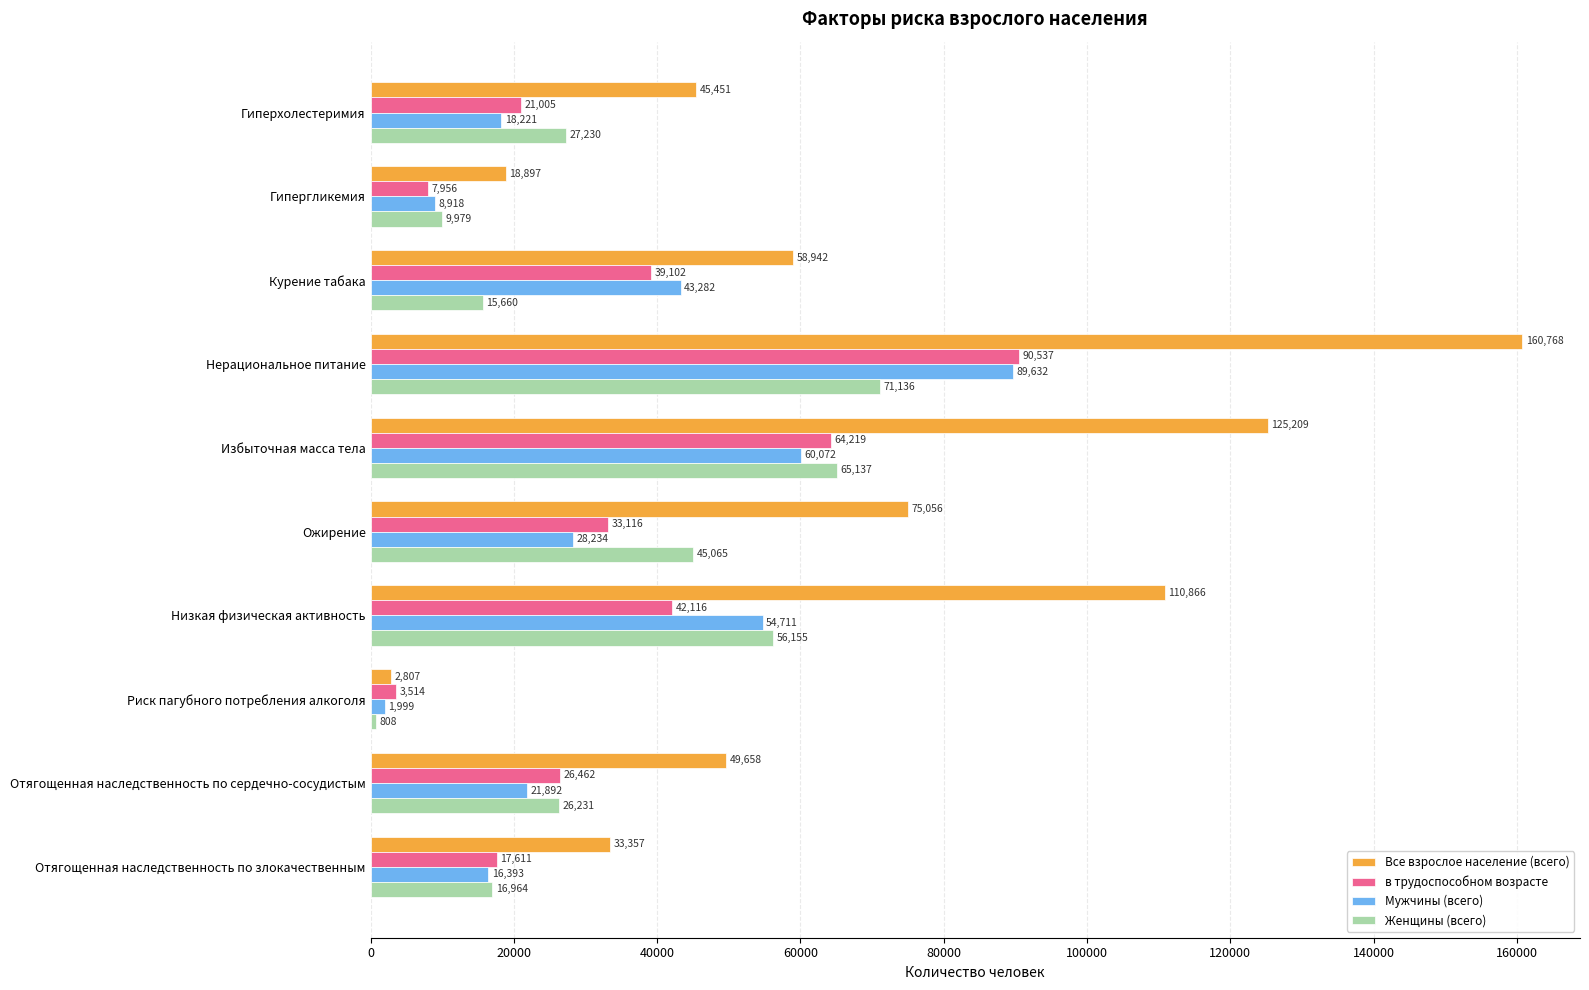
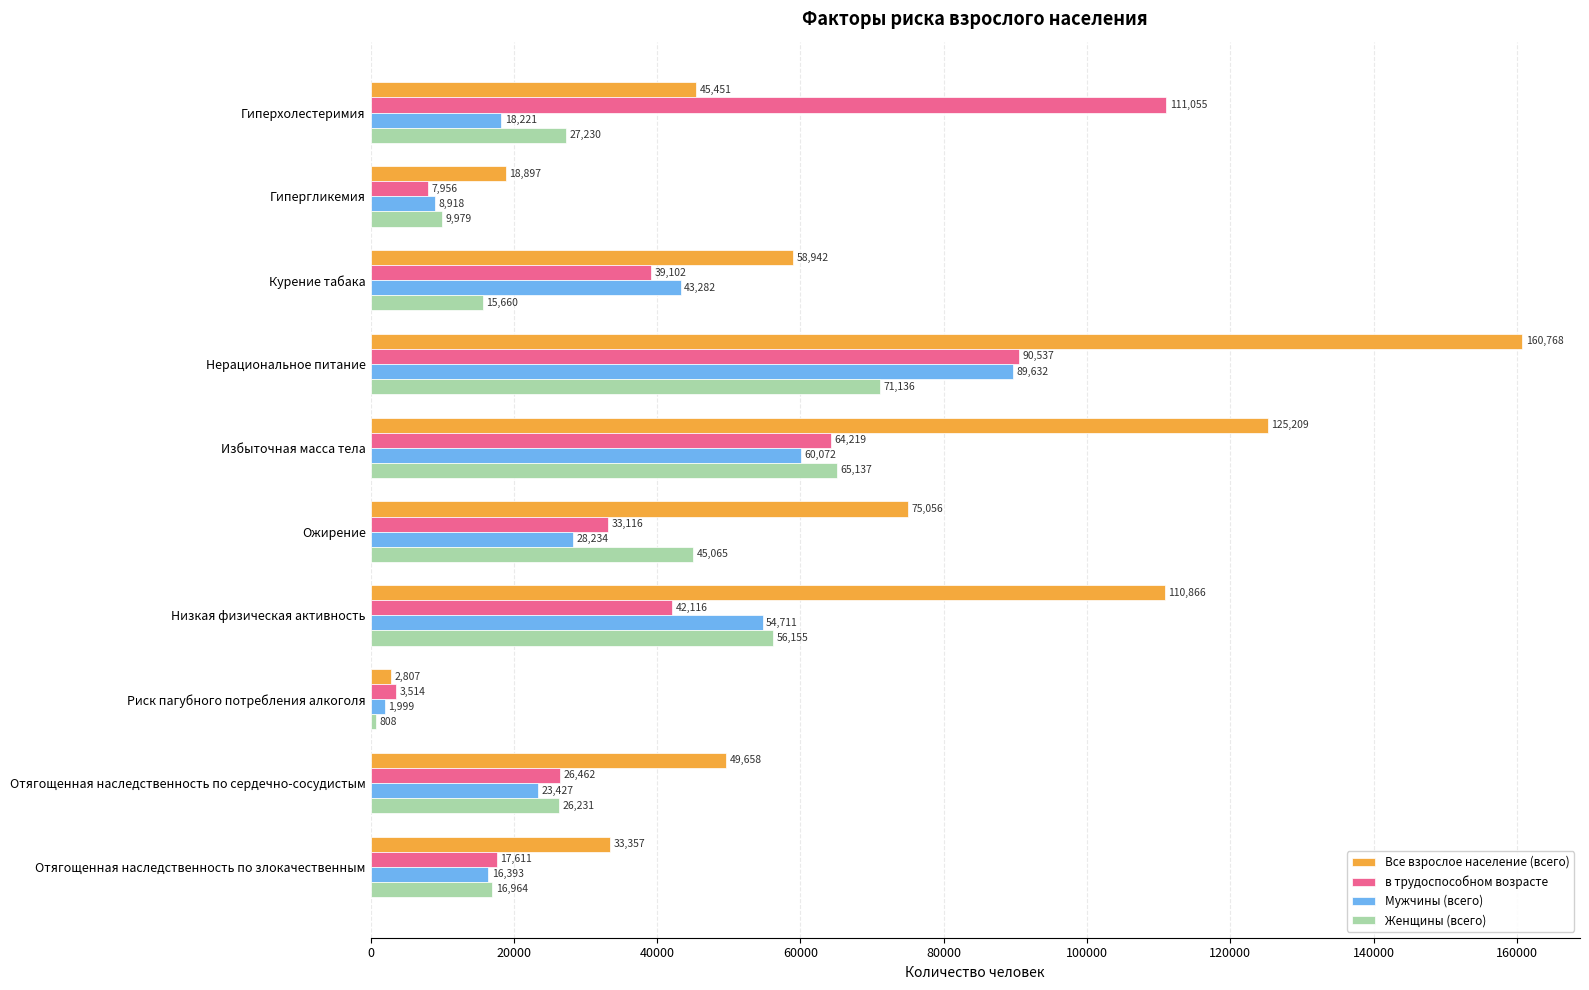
  {
    "Все взрослое население (всего)": {
      "Гиперхолестеримия": "45,451",
      "Гипергликемия": "18,897",
      "Курение табака": "58,942",
      "Нерациональное питание": "160,768",
      "Избыточная масса тела": "125,209",
      "Ожирение": "75,056",
      "Низкая физическая активность": "110,866",
      "Риск пагубного потребления алкоголя": "2,807",
      "Отягощенная наследственность по сердечно-сосудистым": "49,658",
      "Отягощенная наследственность по злокачественным": "33,357"
    },
    "в трудоспособном возрасте": {
-     "Гиперхолестеримия": "21,005",
+     "Гиперхолестеримия": "111,055",
      "Гипергликемия": "7,956",
      "Курение табака": "39,102",
      "Нерациональное питание": "90,537",
      "Избыточная масса тела": "64,219",
      "Ожирение": "33,116",
      "Низкая физическая активность": "42,116",
      "Риск пагубного потребления алкоголя": "3,514",
      "Отягощенная наследственность по сердечно-сосудистым": "26,462",
      "Отягощенная наследственность по злокачественным": "17,611"
    },
    "Мужчины (всего)": {
      "Гиперхолестеримия": "18,221",
      "Гипергликемия": "8,918",
      "Курение табака": "43,282",
      "Нерациональное питание": "89,632",
      "Избыточная масса тела": "60,072",
      "Ожирение": "28,234",
      "Низкая физическая активность": "54,711",
      "Риск пагубного потребления алкоголя": "1,999",
-     "Отягощенная наследственность по сердечно-сосудистым": "21,892",
+     "Отягощенная наследственность по сердечно-сосудистым": "23,427",
      "Отягощенная наследственность по злокачественным": "16,393"
    },
    "Женщины (всего)": {
      "Гиперхолестеримия": "27,230",
      "Гипергликемия": "9,979",
      "Курение табака": "15,660",
      "Нерациональное питание": "71,136",
      "Избыточная масса тела": "65,137",
      "Ожирение": "45,065",
      "Низкая физическая активность": "56,155",
      "Риск пагубного потребления алкоголя": "808",
      "Отягощенная наследственность по сердечно-сосудистым": "26,231",
      "Отягощенная наследственность по злокачественным": "16,964"
    }
  }
